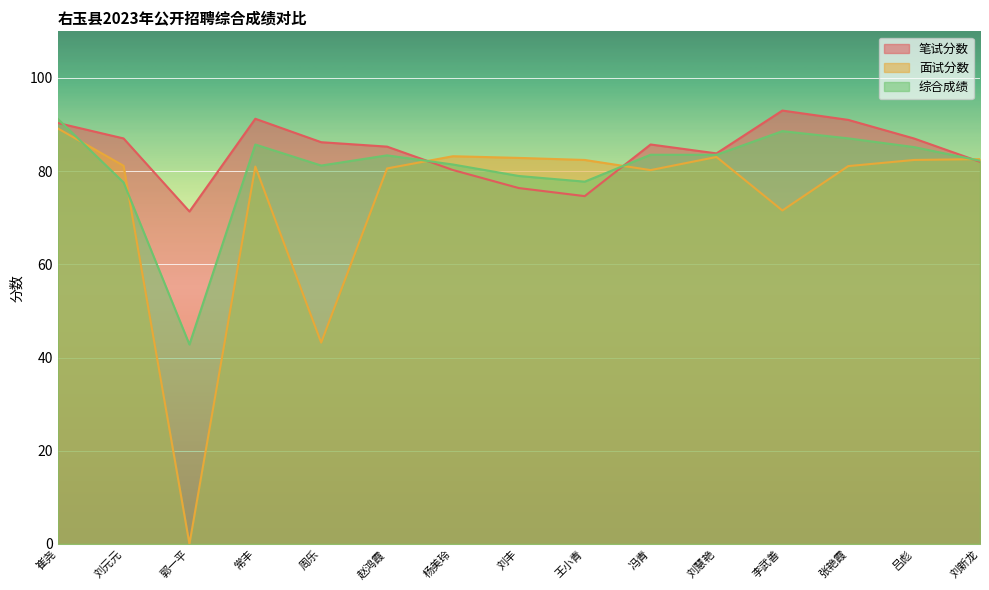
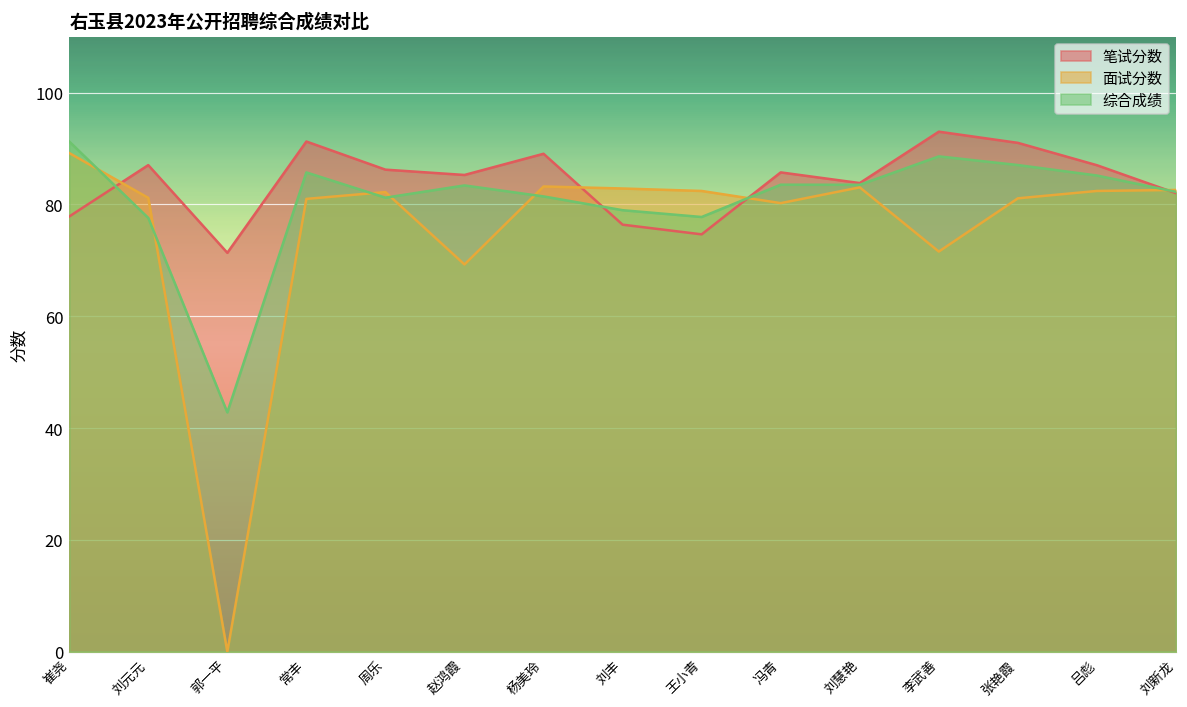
  {
    "笔试分数": {
-     "崔尧": 90,
+     "崔尧": 78,
      "刘元元": 87,
      "郭一平": 71,
      "常丰": 91,
      "周乐": 86,
      "赵鸿霞": 85,
-     "杨美玲": 80,
+     "杨美玲": 89,
      "刘丰": 76,
      "王小青": 75,
      "冯青": 86,
      "李武善": 93,
      "张艳霞": 91,
      "吕彪": 87
    },
    "面试分数": {
      "崔尧": 89,
      "刘元元": 81,
      "郭一平": 0,
      "常丰": 81,
-     "周乐": 43,
-     "赵鸿霞": 81,
+     "周乐": 82,
+     "赵鸿霞": 69,
      "杨美玲": 83,
      "刘丰": 83,
      "王小青": 82,
      "冯青": 80,
      "李武善": 72,
      "张艳霞": 81,
      "吕彪": 82
    },
    "综合成绩": {
      "崔尧": 91,
      "刘元元": 78,
      "郭一平": 43,
      "常丰": 86,
      "周乐": 81,
      "赵鸿霞": 83,
      "杨美玲": 81,
      "刘丰": 79,
      "王小青": 78,
      "冯青": 84,
      "李武善": 89,
      "张艳霞": 87,
      "吕彪": 85
    }
  }
